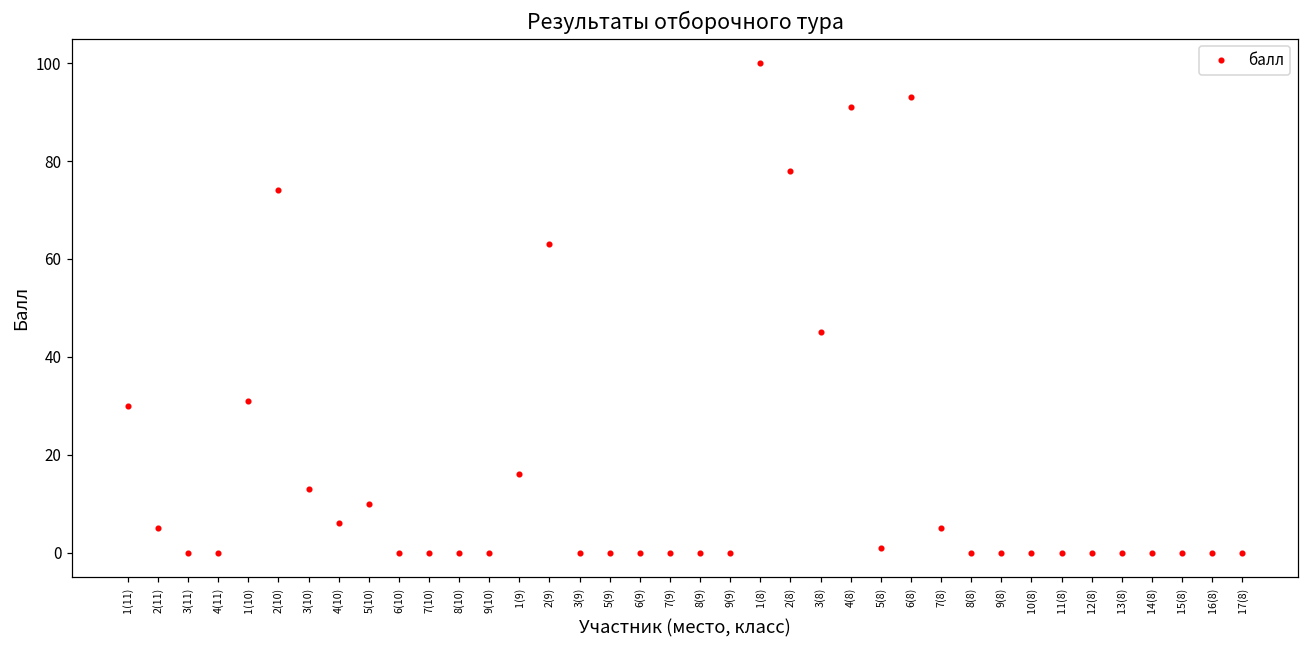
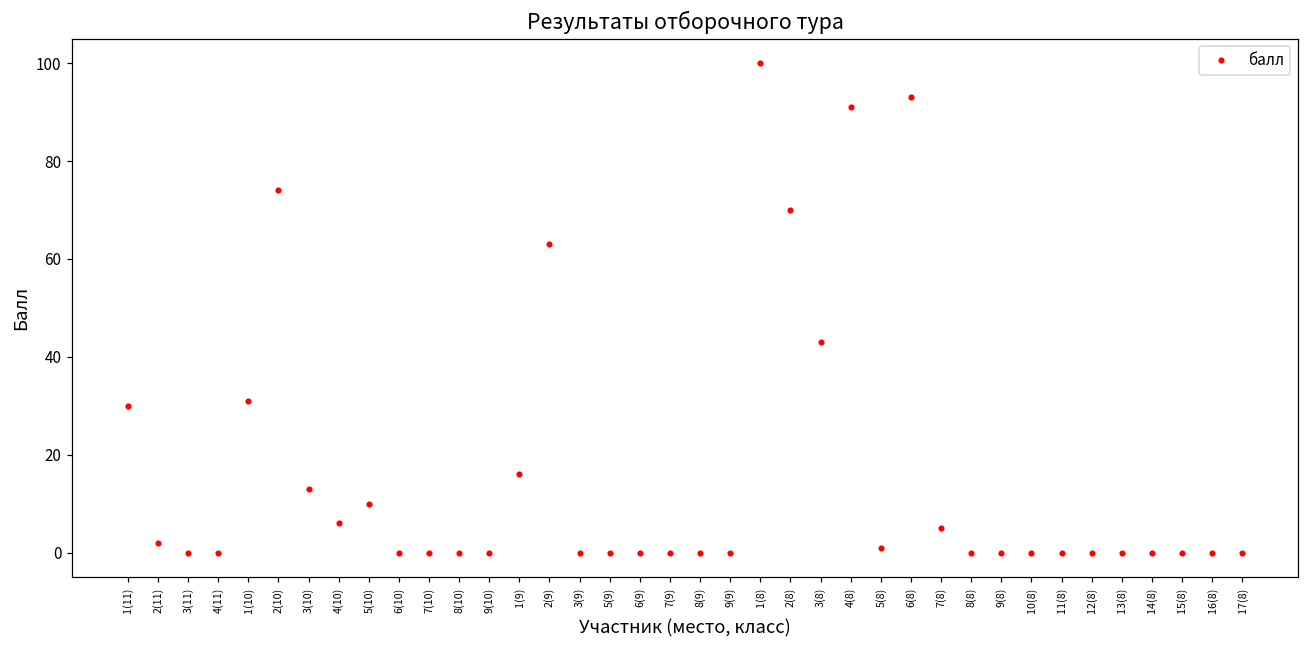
  {
    "1(11)": 30,
-   "2(11)": 5,
+   "2(11)": 2,
    "3(11)": 0,
    "4(11)": 0,
    "1(10)": 31,
    "2(10)": 74,
    "3(10)": 13,
    "4(10)": 6,
    "5(10)": 10,
    "6(10)": 0,
    "7(10)": 0,
    "8(10)": 0,
    "9(10)": 0,
    "1(9)": 16,
    "2(9)": 63,
    "3(9)": 0,
    "5(9)": 0,
    "6(9)": 0,
    "7(9)": 0,
    "8(9)": 0,
    "9(9)": 0,
    "1(8)": 100,
-   "2(8)": 78,
-   "3(8)": 45,
+   "2(8)": 70,
+   "3(8)": 43,
    "4(8)": 91,
    "5(8)": 1,
    "6(8)": 93,
    "7(8)": 5,
    "8(8)": 0,
    "9(8)": 0,
    "10(8)": 0,
    "11(8)": 0,
    "12(8)": 0,
    "13(8)": 0,
    "14(8)": 0,
    "15(8)": 0,
    "16(8)": 0,
    "17(8)": 0
  }
